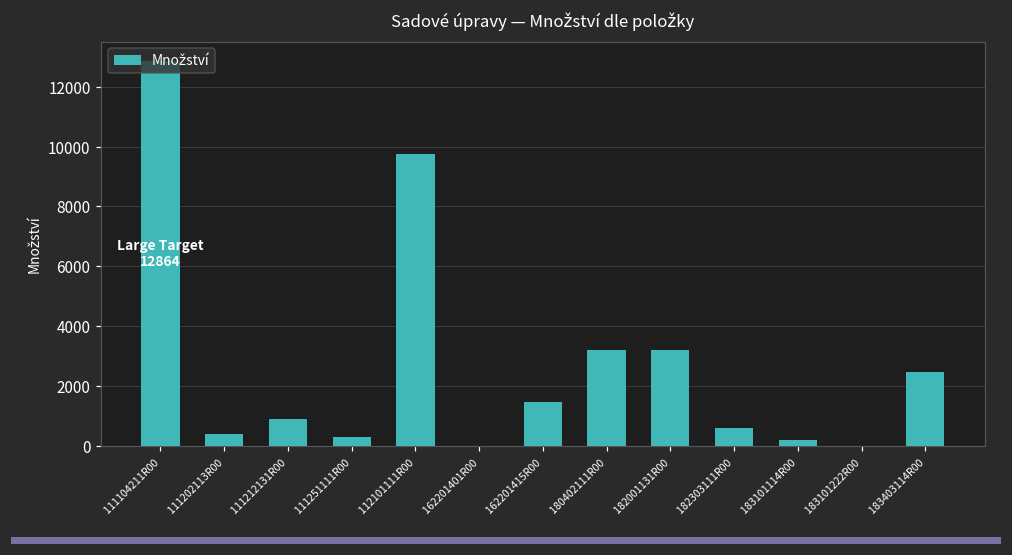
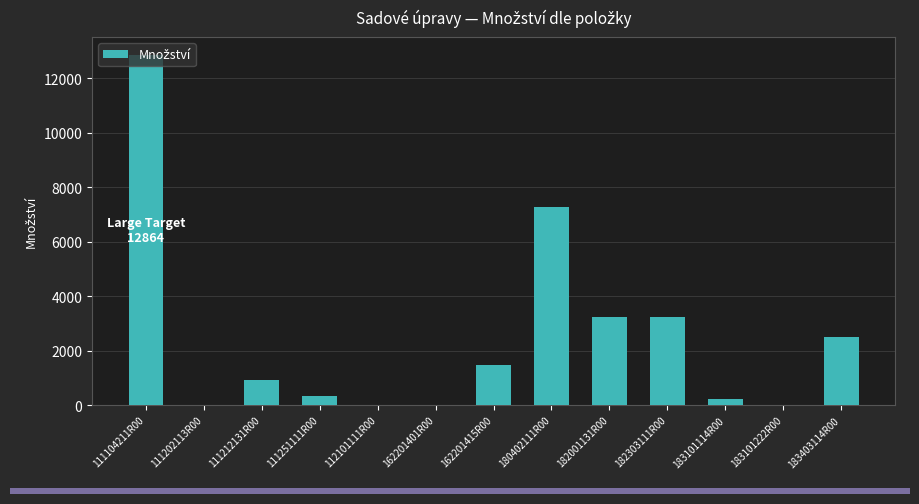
  {
-   "111202113R00": 400,
+   "111202113R00": 0,
    "111212131R00": 900,
    "111251111R00": 300,
-   "112101111R00": 9800,
+   "112101111R00": 0,
    "162201415R00": 1500,
-   "180402111R00": 3200,
+   "180402111R00": 7300,
    "182001131R00": 3200,
-   "182303111R00": 600,
+   "182303111R00": 3200,
    "183101114R00": 200,
    "183403114R00": 2500
  }
